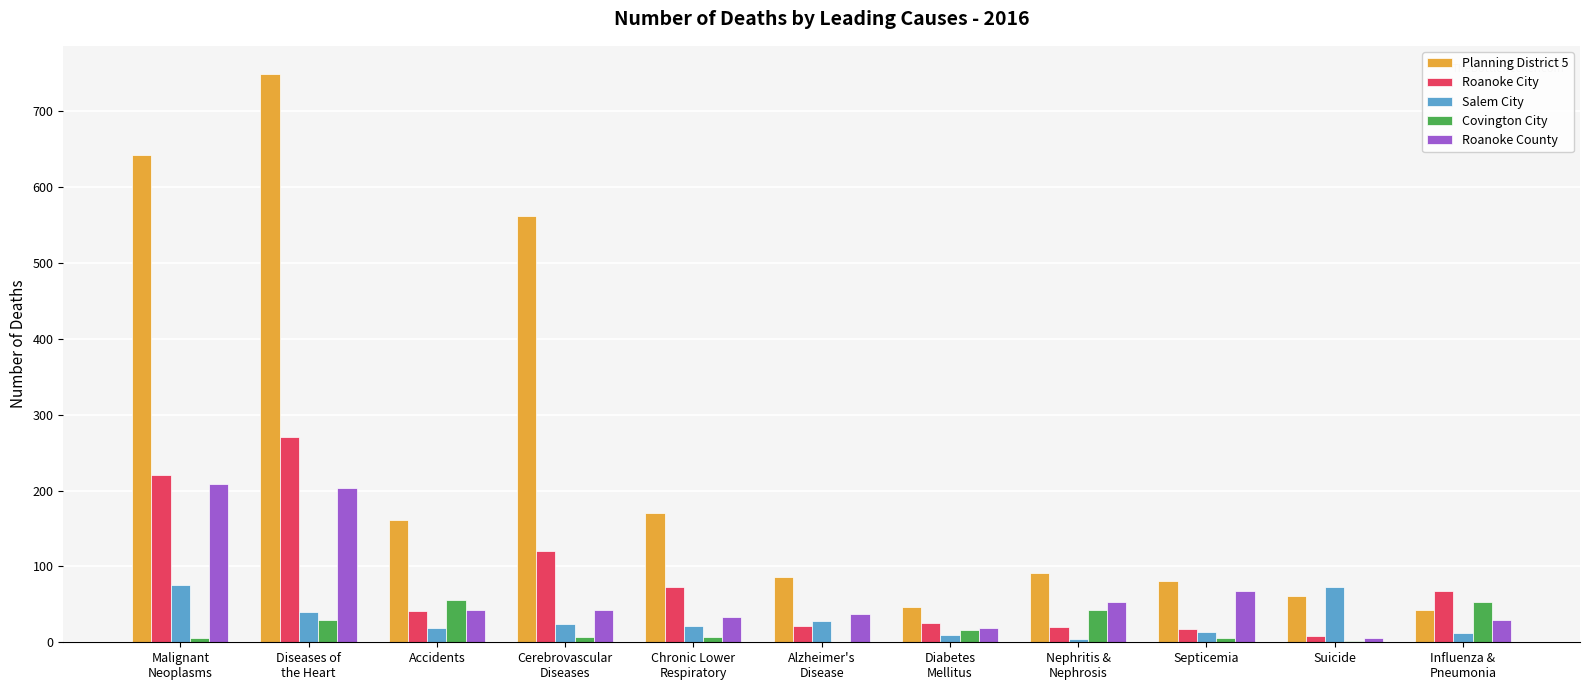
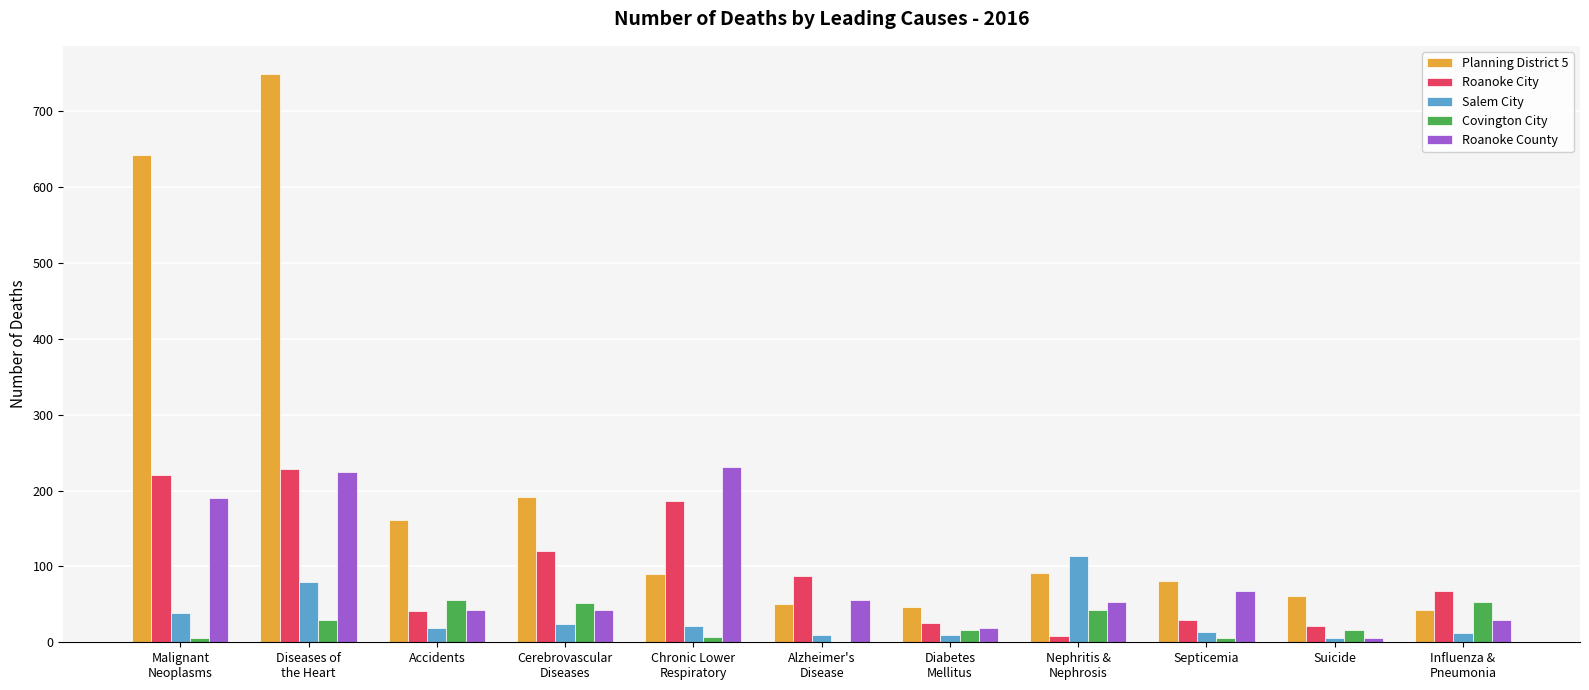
  {
    "Planning District 5": {
      "Malignant Neoplasms": 640,
      "Diseases of the Heart": 750,
      "Accidents": 160,
-     "Cerebrovascular Diseases": 560,
-     "Chronic Lower Respiratory": 170,
-     "Alzheimer's Disease": 90,
+     "Cerebrovascular Diseases": 190,
+     "Chronic Lower Respiratory": 90,
+     "Alzheimer's Disease": 50,
      "Diabetes Mellitus": 50,
      "Nephritis & Nephrosis": 90,
      "Septicemia": 80,
      "Suicide": 60,
      "Influenza & Pneumonia": 40
    },
    "Roanoke City": {
      "Malignant Neoplasms": 220,
-     "Diseases of the Heart": 270,
+     "Diseases of the Heart": 230,
      "Accidents": 40,
      "Cerebrovascular Diseases": 120,
-     "Chronic Lower Respiratory": 70,
-     "Alzheimer's Disease": 20,
+     "Chronic Lower Respiratory": 190,
+     "Alzheimer's Disease": 90,
      "Diabetes Mellitus": 30,
-     "Nephritis & Nephrosis": 20,
-     "Septicemia": 20,
-     "Suicide": 10,
+     "Nephritis & Nephrosis": 10,
+     "Septicemia": 30,
+     "Suicide": 20,
      "Influenza & Pneumonia": 70
    },
    "Salem City": {
-     "Malignant Neoplasms": 80,
-     "Diseases of the Heart": 40,
+     "Malignant Neoplasms": 40,
+     "Diseases of the Heart": 80,
      "Accidents": 20,
      "Cerebrovascular Diseases": 20,
      "Chronic Lower Respiratory": 20,
-     "Alzheimer's Disease": 30,
+     "Alzheimer's Disease": 10,
      "Diabetes Mellitus": 10,
-     "Nephritis & Nephrosis": 0,
+     "Nephritis & Nephrosis": 110,
      "Septicemia": 10,
-     "Suicide": 70,
+     "Suicide": 10,
      "Influenza & Pneumonia": 10
    },
    "Covington City": {
      "Malignant Neoplasms": 10,
      "Diseases of the Heart": 30,
      "Accidents": 60,
-     "Cerebrovascular Diseases": 10,
+     "Cerebrovascular Diseases": 50,
      "Chronic Lower Respiratory": 10,
      "Diabetes Mellitus": 20,
      "Nephritis & Nephrosis": 40,
      "Septicemia": 10,
-     "Suicide": 0,
+     "Suicide": 20,
      "Influenza & Pneumonia": 50
    },
    "Roanoke County": {
-     "Malignant Neoplasms": 210,
-     "Diseases of the Heart": 200,
+     "Malignant Neoplasms": 190,
+     "Diseases of the Heart": 220,
      "Accidents": 40,
      "Cerebrovascular Diseases": 40,
-     "Chronic Lower Respiratory": 30,
-     "Alzheimer's Disease": 40,
+     "Chronic Lower Respiratory": 230,
+     "Alzheimer's Disease": 60,
      "Diabetes Mellitus": 20,
      "Nephritis & Nephrosis": 50,
      "Septicemia": 70,
      "Suicide": 10,
      "Influenza & Pneumonia": 30
    }
  }
